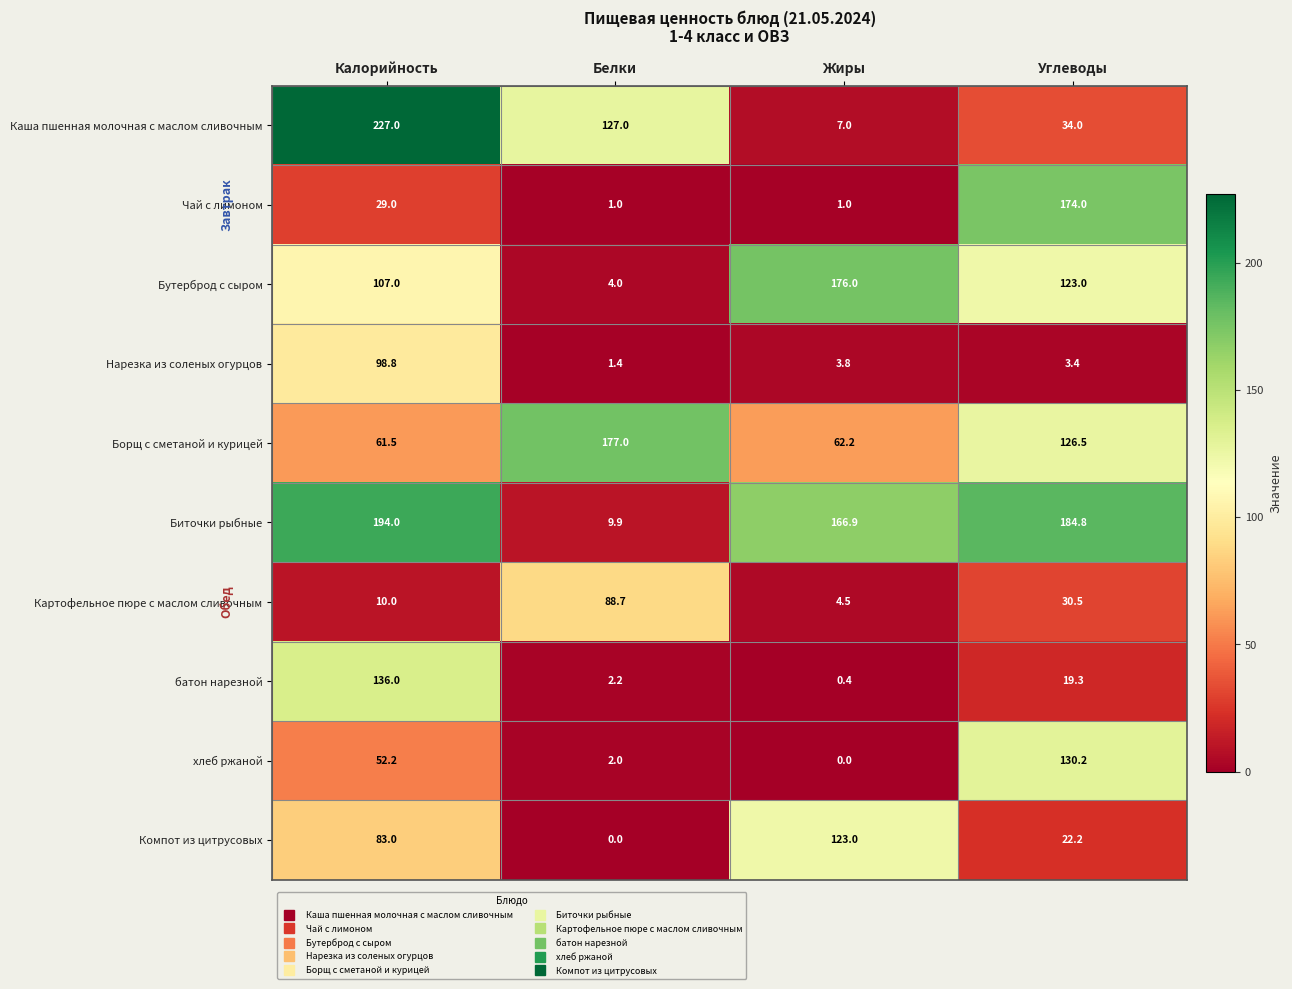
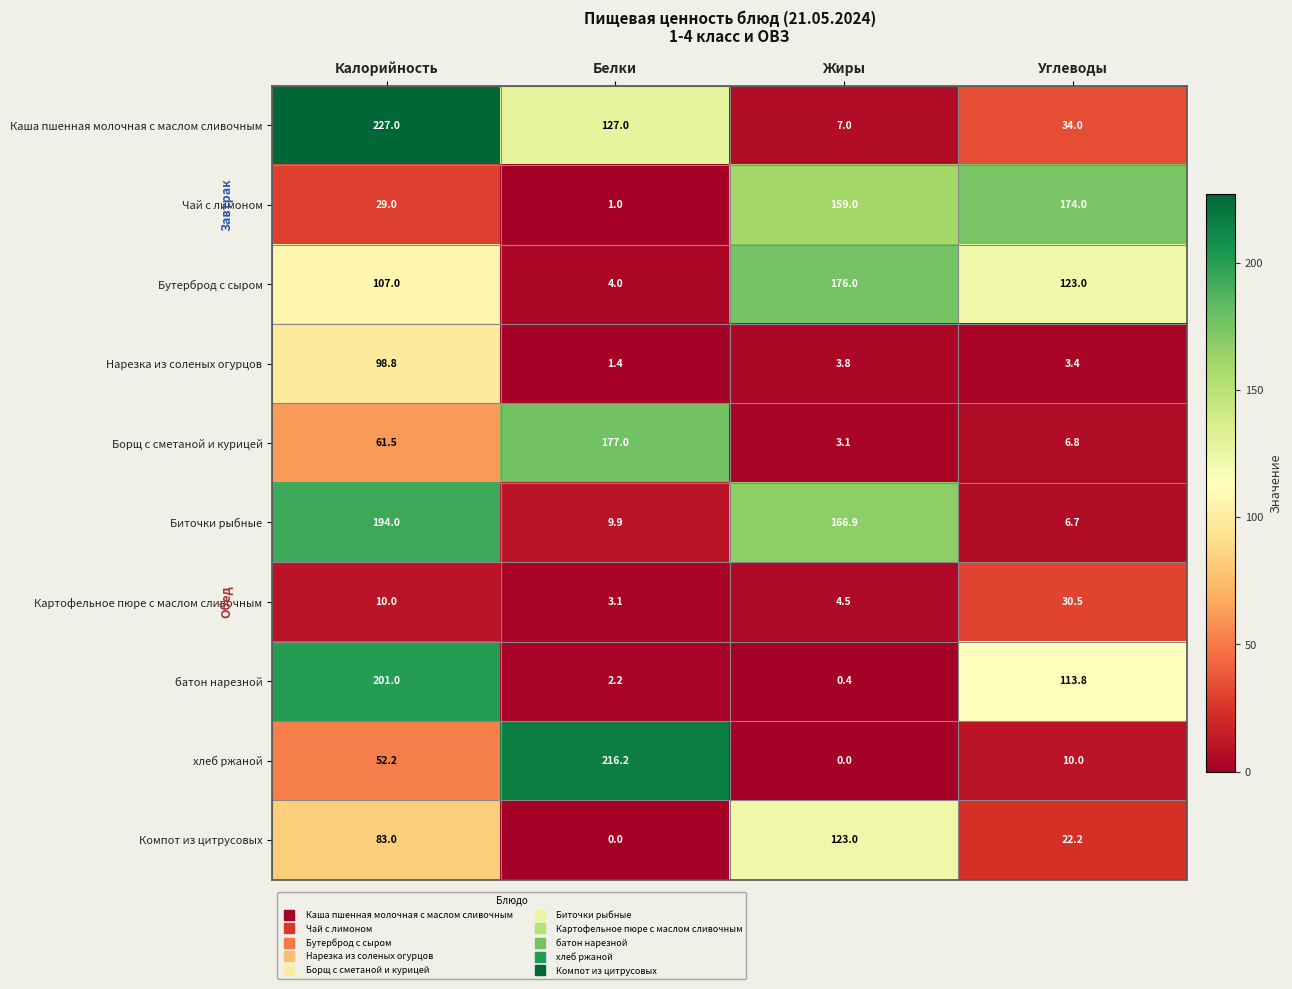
  {
    "Каша пшенная молочная с маслом сливочным": {
      "Калорийность": 227.0,
      "Белки": 127.0,
      "Жиры": 7.0,
      "Углеводы": 34.0
    },
    "Чай с лимоном": {
      "Калорийность": 29.0,
      "Белки": 1.0,
-     "Жиры": 1.0,
+     "Жиры": 159.0,
      "Углеводы": 174.0
    },
    "Бутерброд с сыром": {
      "Калорийность": 107.0,
      "Белки": 4.0,
      "Жиры": 176.0,
      "Углеводы": 123.0
    },
    "Нарезка из соленых огурцов": {
      "Калорийность": 98.8,
      "Белки": 1.4,
      "Жиры": 3.8,
      "Углеводы": 3.4
    },
    "Борщ с сметаной и курицей": {
      "Калорийность": 61.5,
      "Белки": 177.0,
-     "Жиры": 62.2,
-     "Углеводы": 126.5
+     "Жиры": 3.1,
+     "Углеводы": 6.8
    },
    "Биточки рыбные": {
      "Калорийность": 194.0,
      "Белки": 9.9,
      "Жиры": 166.9,
-     "Углеводы": 184.8
+     "Углеводы": 6.7
    },
    "Картофельное пюре с маслом сливочным": {
      "Калорийность": 10.0,
-     "Белки": 88.7,
+     "Белки": 3.1,
      "Жиры": 4.5,
      "Углеводы": 30.5
    },
    "батон нарезной": {
-     "Калорийность": 136.0,
+     "Калорийность": 201.0,
      "Белки": 2.2,
      "Жиры": 0.4,
-     "Углеводы": 19.3
+     "Углеводы": 113.8
    },
    "хлеб ржаной": {
      "Калорийность": 52.2,
-     "Белки": 2.0,
+     "Белки": 216.2,
      "Жиры": 0.0,
-     "Углеводы": 130.2
+     "Углеводы": 10.0
    },
    "Компот из цитрусовых": {
      "Калорийность": 83.0,
      "Белки": 0.0,
      "Жиры": 123.0,
      "Углеводы": 22.2
    }
  }
